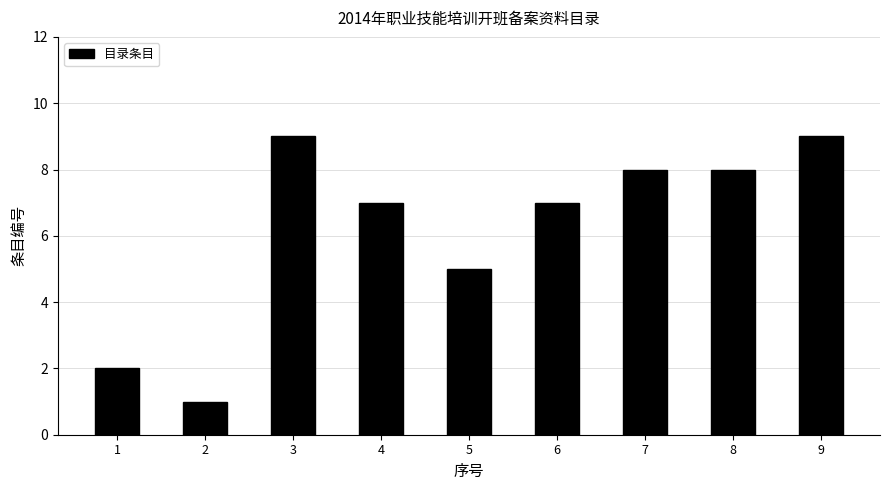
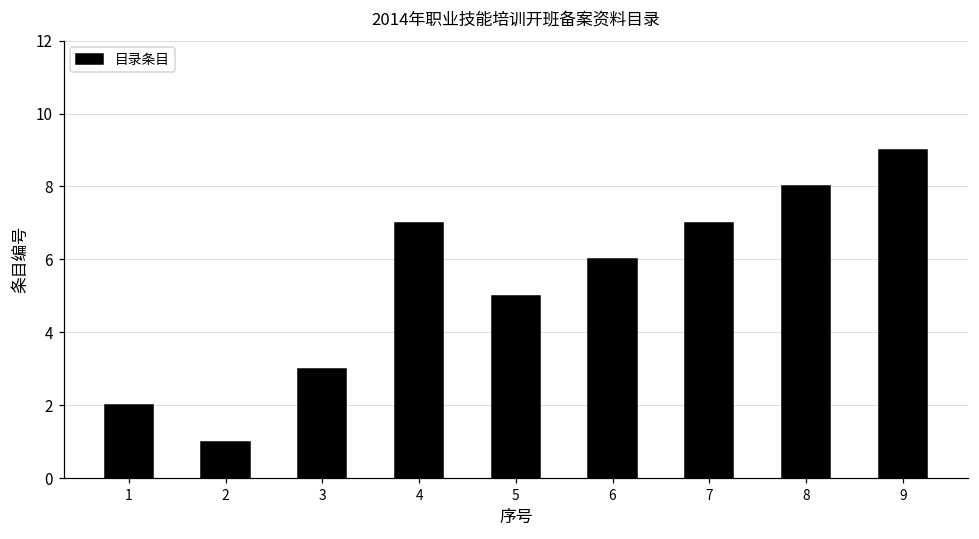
  {
    "1": 2,
    "2": 1,
-   "3": 9,
+   "3": 3,
    "4": 7,
    "5": 5,
-   "6": 7,
-   "7": 8,
+   "6": 6,
+   "7": 7,
    "8": 8,
    "9": 9
  }
